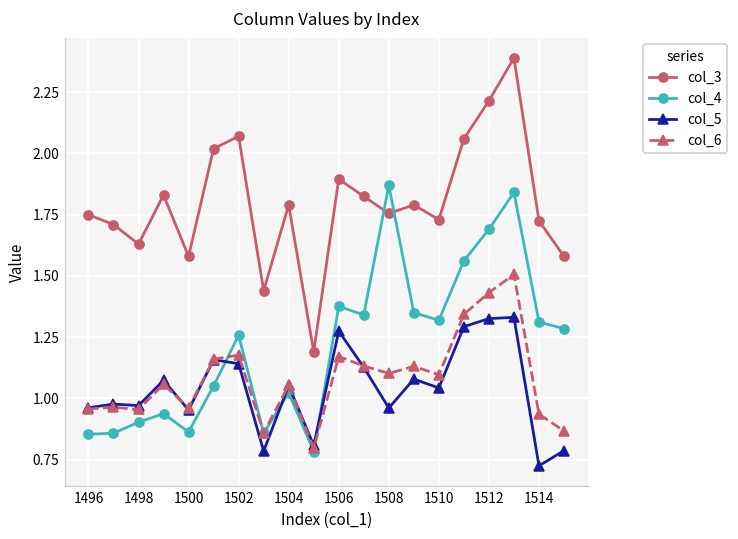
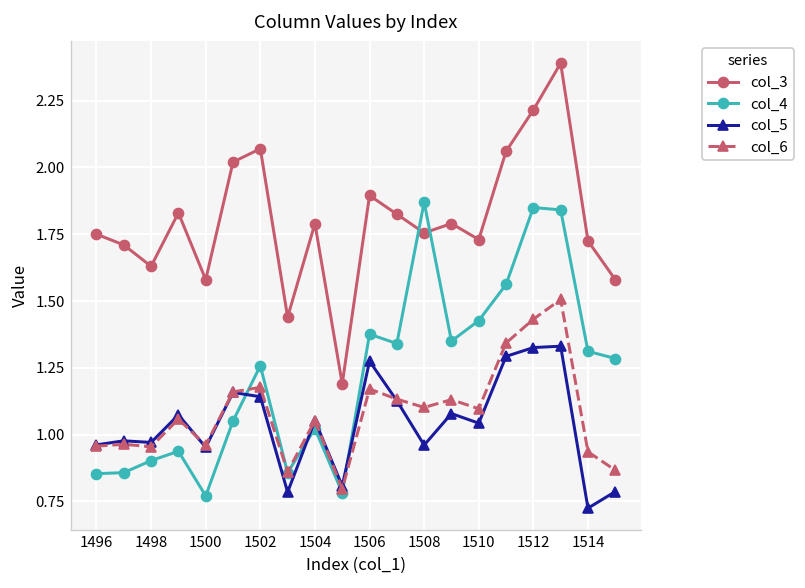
  {
    "col_4": {
      "1496": 0.85,
      "1498": 0.90,
-     "1500": 0.86,
+     "1500": 0.77,
      "1502": 1.26,
      "1504": 1.02,
      "1506": 1.38,
      "1508": 1.87,
-     "1510": 1.32,
-     "1512": 1.69,
+     "1510": 1.43,
+     "1512": 1.85,
      "1514": 1.31
    },
    "col_5": {
      "1498": 0.97,
      "1502": 1.14,
      "1506": 1.28,
      "1508": 0.96,
      "1510": 1.04,
      "1512": 1.33,
      "1514": 0.73
    }
  }
